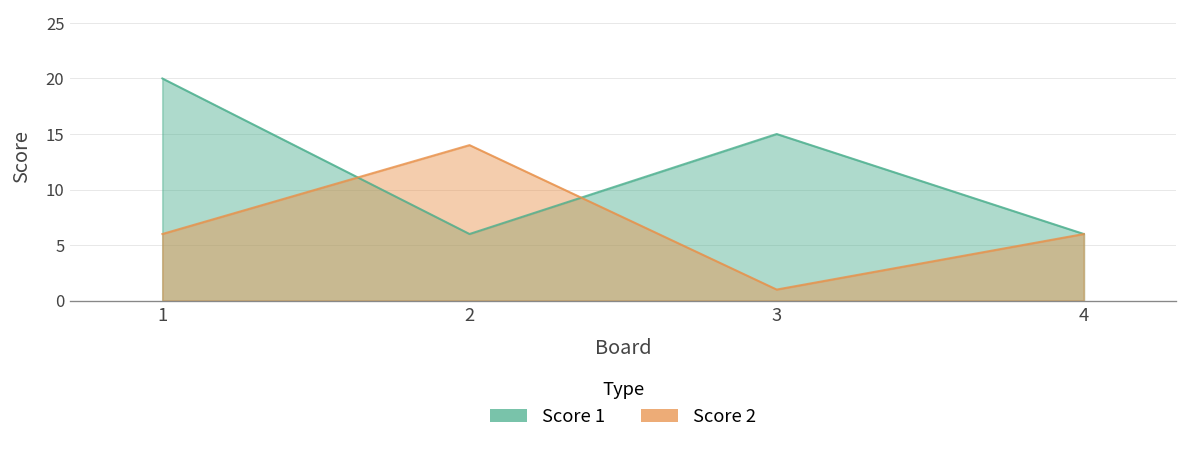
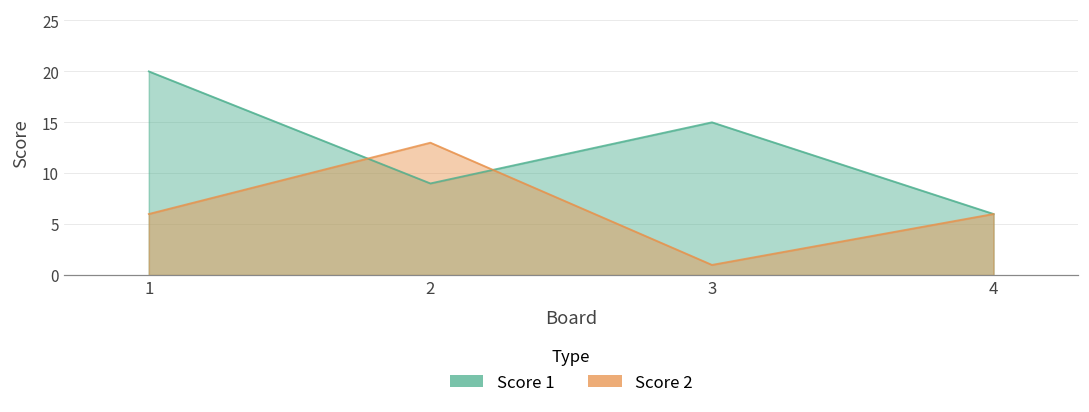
  {
    "Score 1": {
      "1": 20,
-     "2": 6,
+     "2": 9,
      "3": 15
    },
    "Score 2": {
      "1": 6,
-     "2": 14,
+     "2": 13,
      "3": 1
    }
  }
